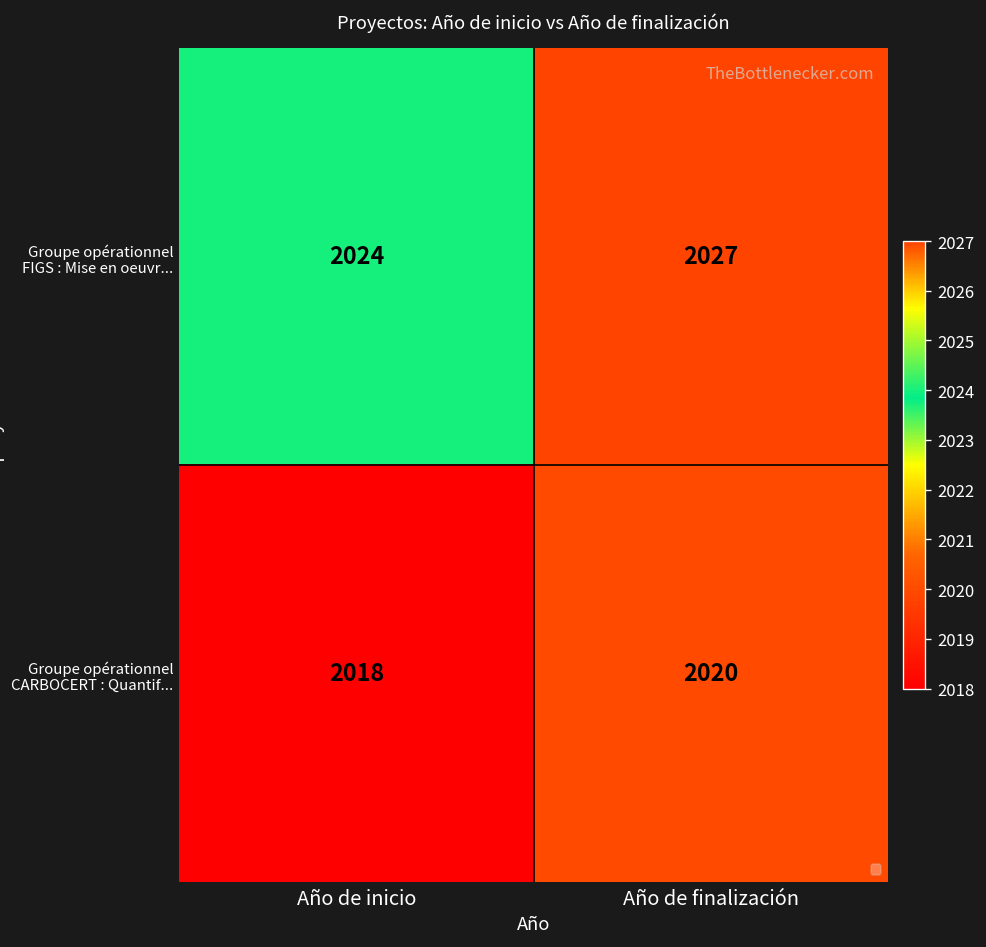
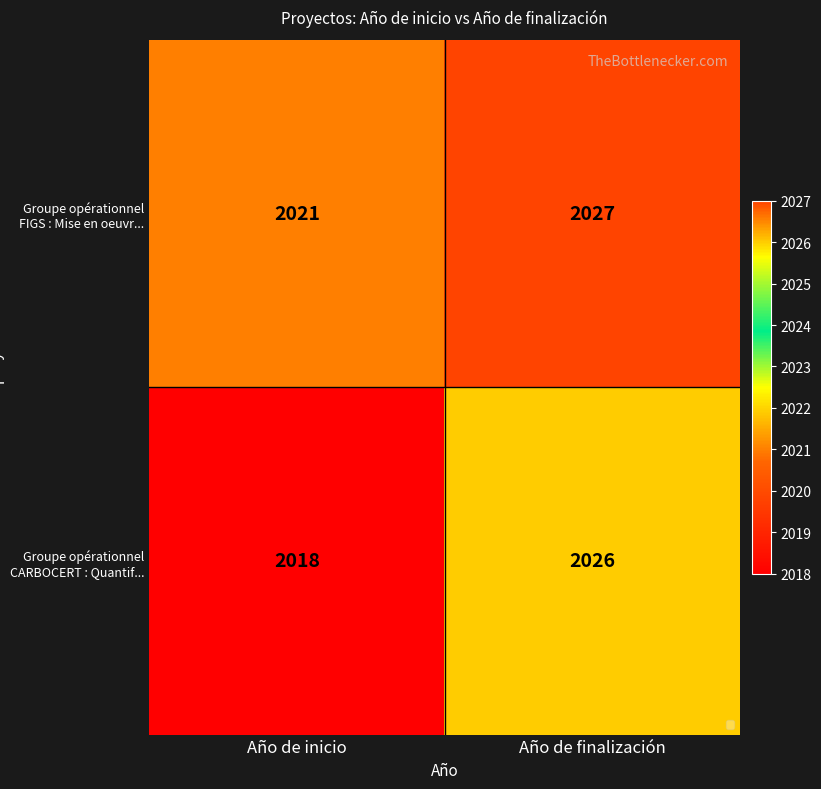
  {
    "Groupe opérationnel FIGS : Mise en oeuvr...": {
-     "Año de inicio": 2024
+     "Año de inicio": 2021
    },
    "Groupe opérationnel CARBOCERT : Quantif...": {
      "Año de inicio": 2018,
-     "Año de finalización": 2020
+     "Año de finalización": 2026
    }
  }
